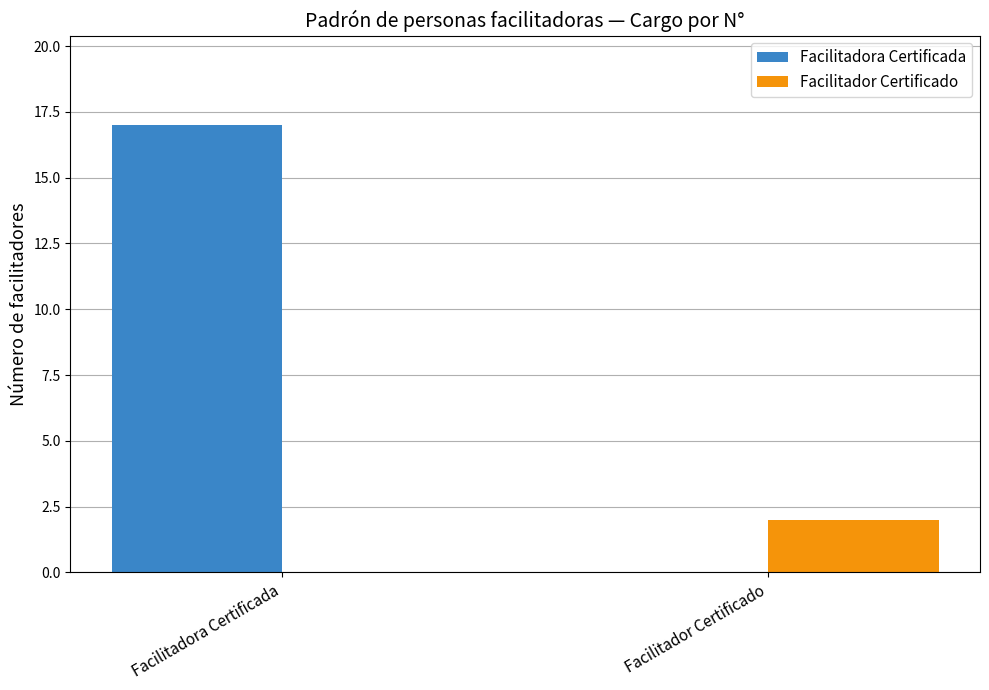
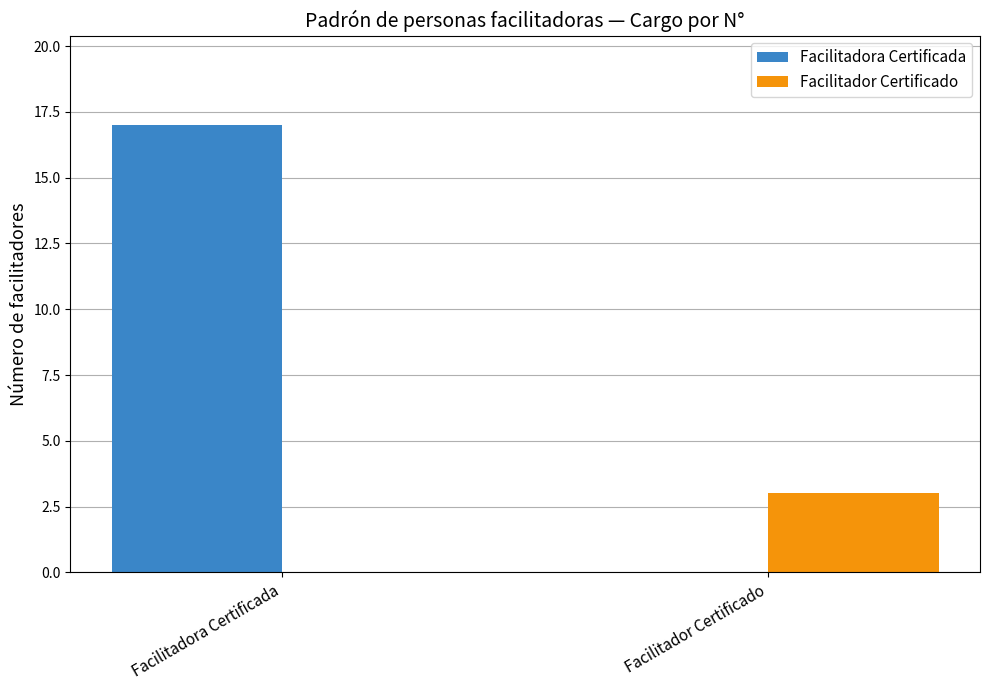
  {
    "Facilitadora Certificada": {
      "Facilitadora Certificada": 17,
      "Facilitador Certificado": 0
    },
    "Facilitador Certificado": {
      "Facilitadora Certificada": 0,
-     "Facilitador Certificado": 2
+     "Facilitador Certificado": 3
    }
  }
